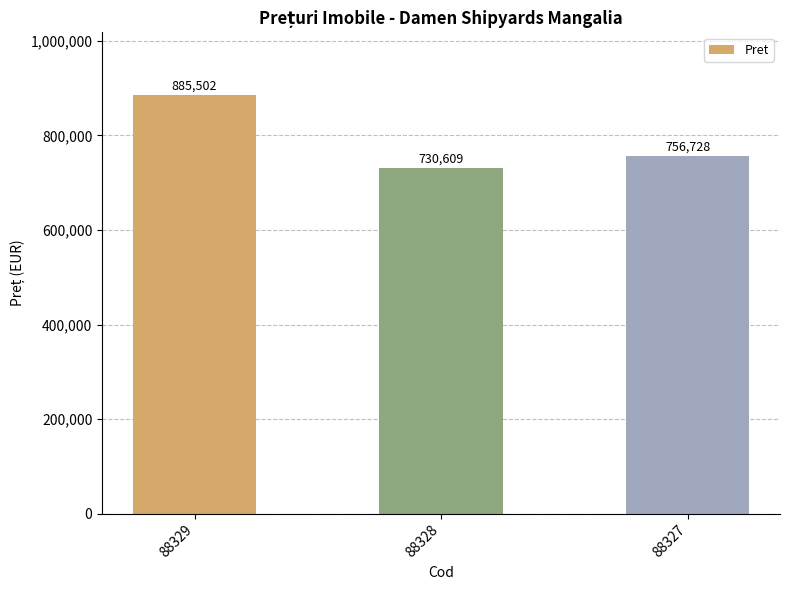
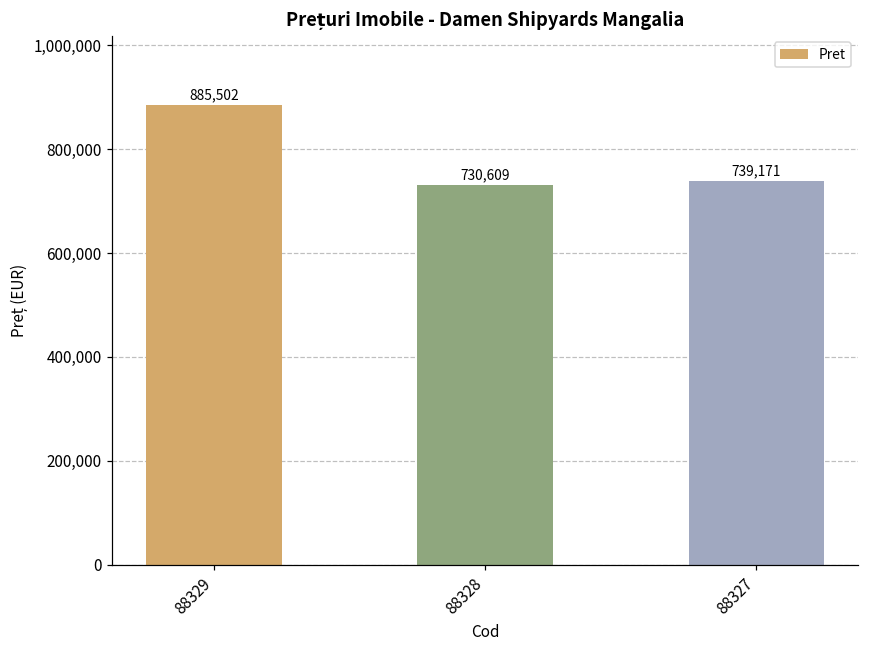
  {
    "88329": "885,502",
    "88328": "730,609",
-   "88327": "756,728"
+   "88327": "739,171"
  }
